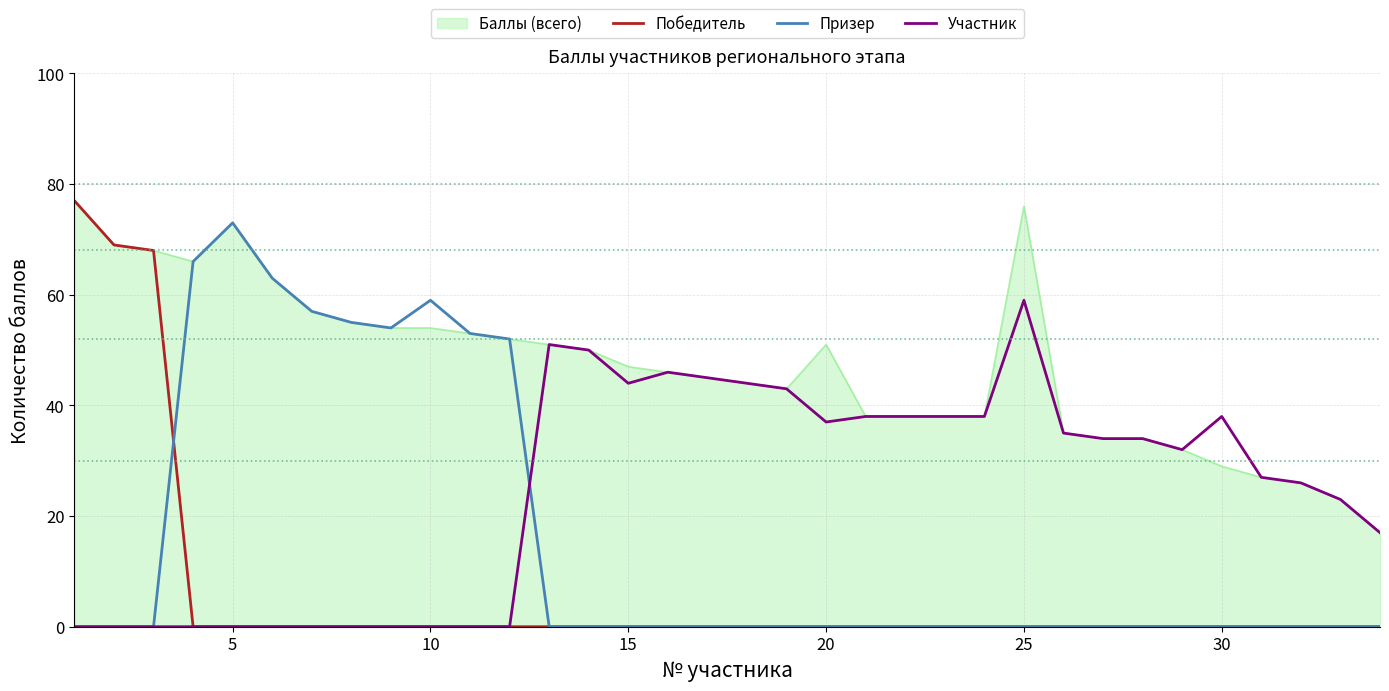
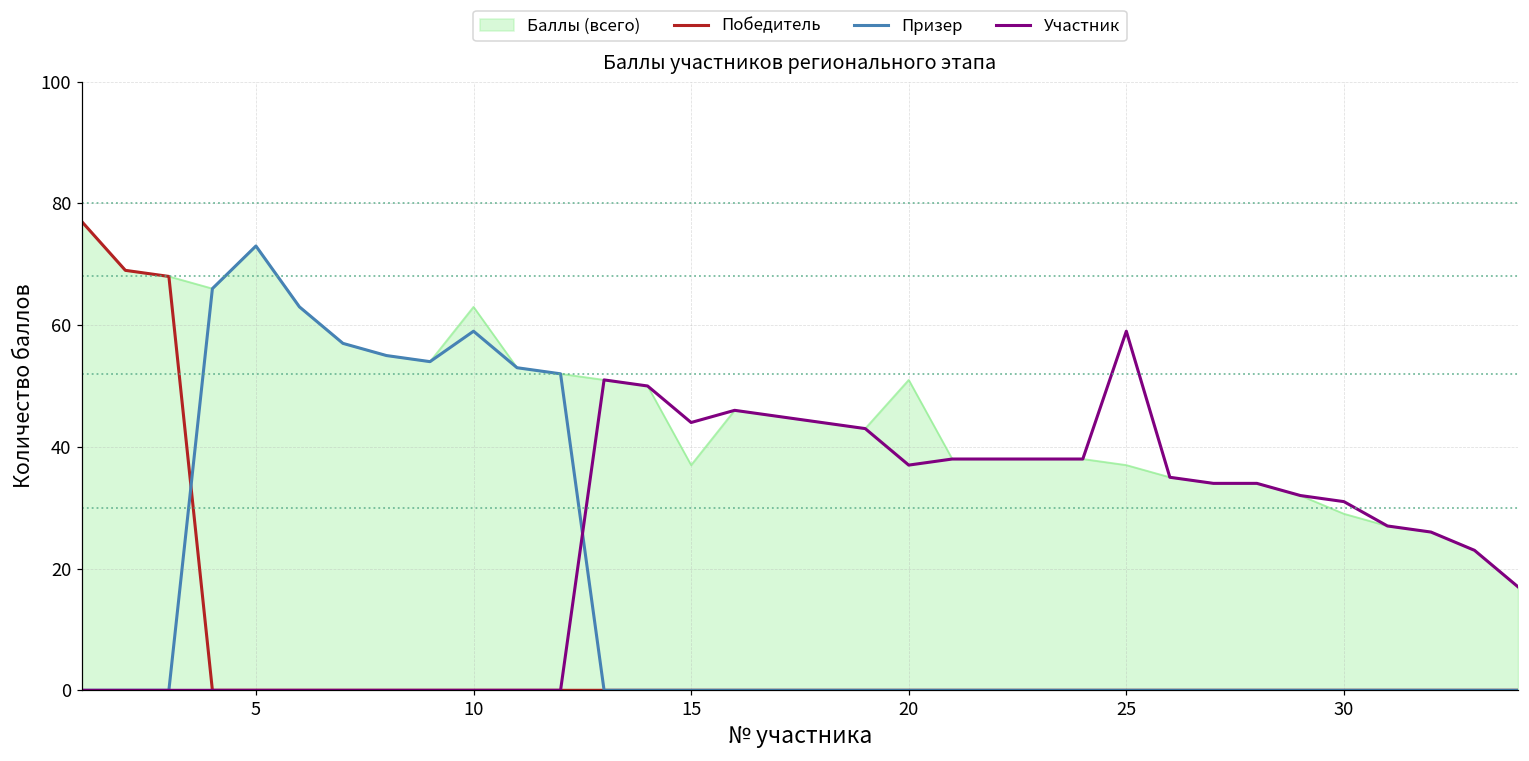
  {
    "Баллы (всего)": {
-     "10": 54,
-     "15": 47,
+     "10": 63,
+     "15": 37,
      "20": 51,
-     "25": 76,
+     "25": 37,
      "30": 29
    },
    "Призер": {
      "10": 59
    },
    "Участник": {
      "15": 44,
      "20": 37,
      "25": 59,
-     "30": 38
+     "30": 31
    }
  }
